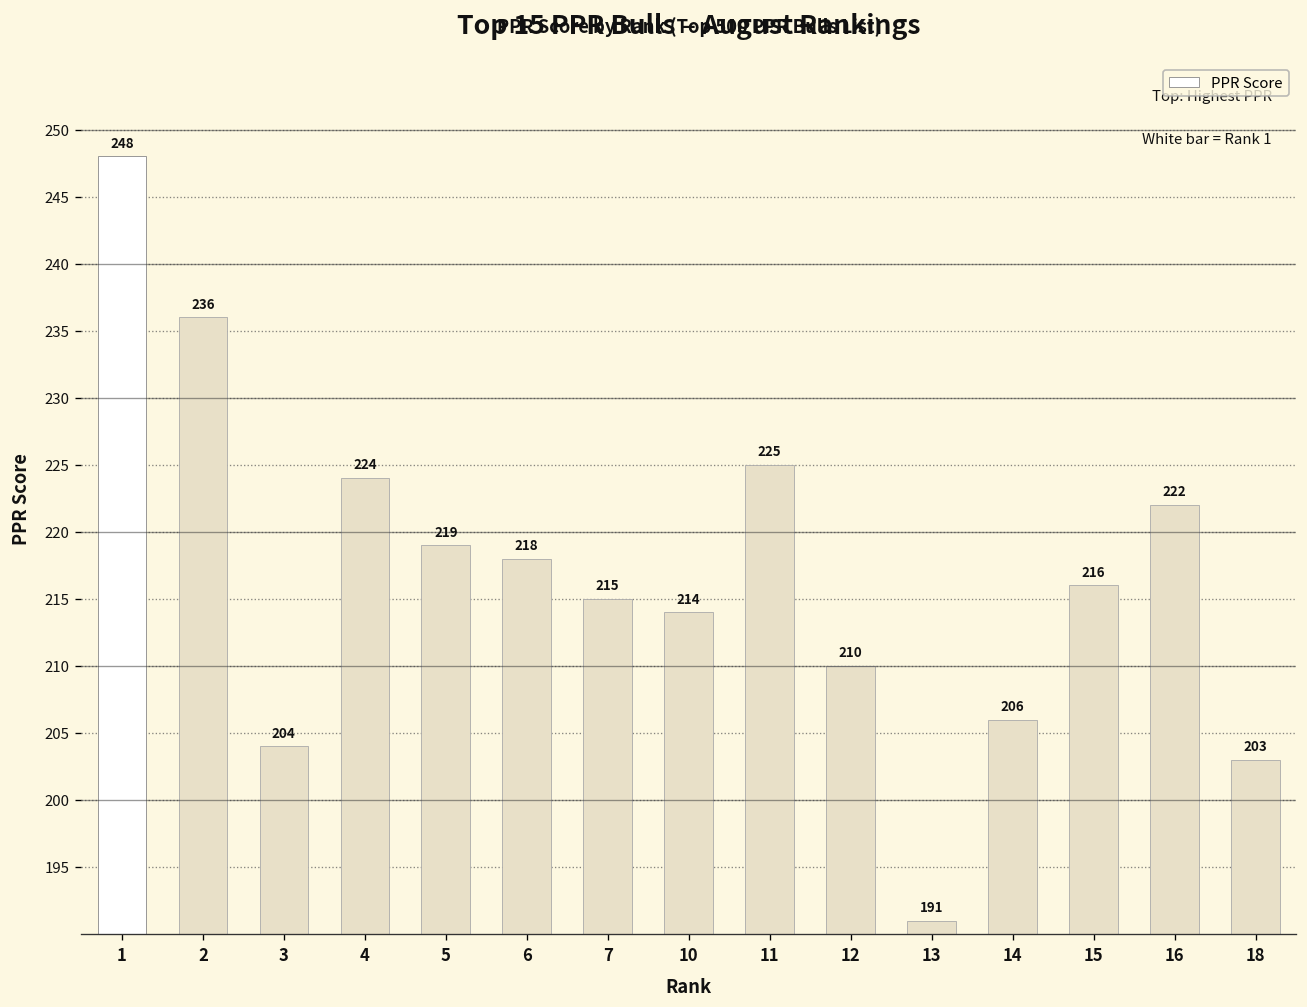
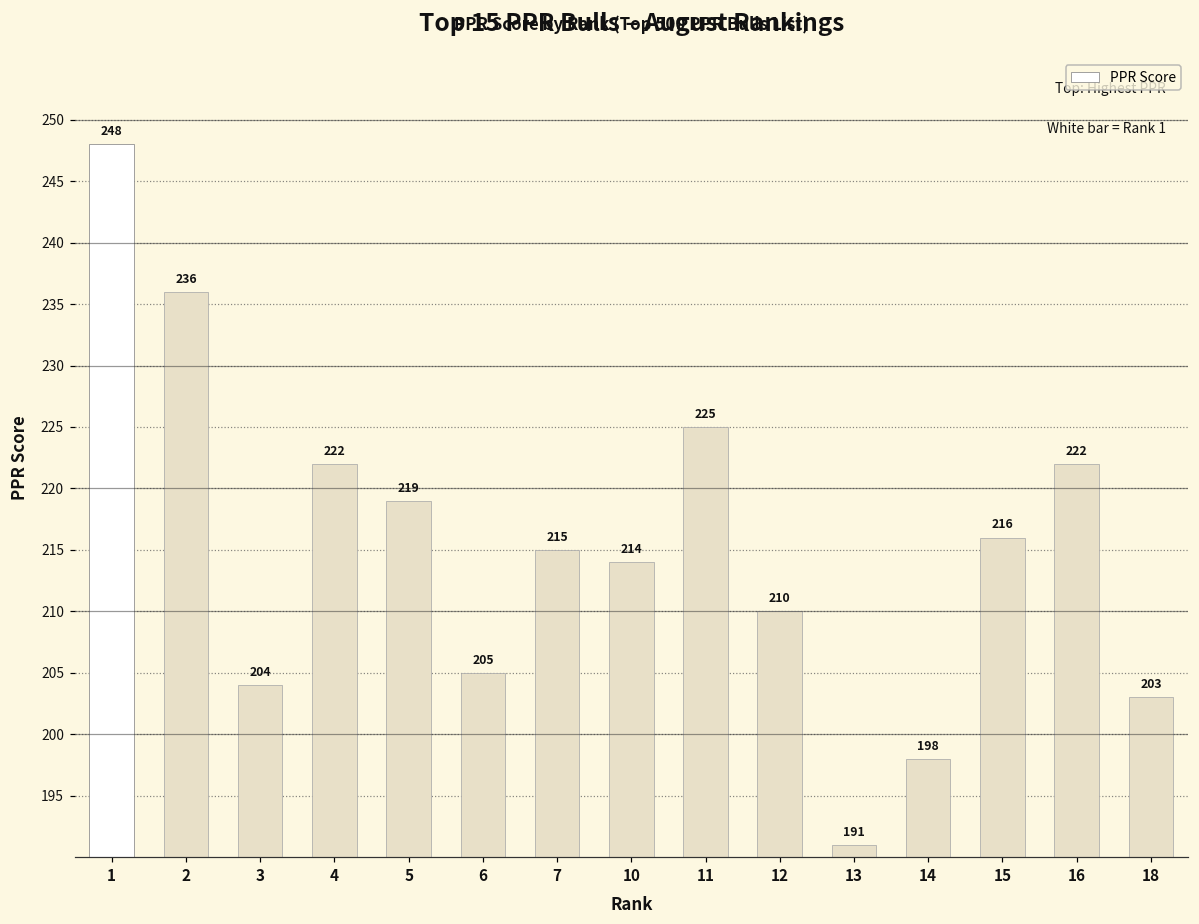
  {
    "1": 248,
    "2": 236,
    "3": 204,
-   "4": 224,
+   "4": 222,
    "5": 219,
-   "6": 218,
+   "6": 205,
    "7": 215,
    "10": 214,
    "11": 225,
    "12": 210,
    "13": 191,
-   "14": 206,
+   "14": 198,
    "15": 216,
    "16": 222,
    "18": 203
  }
